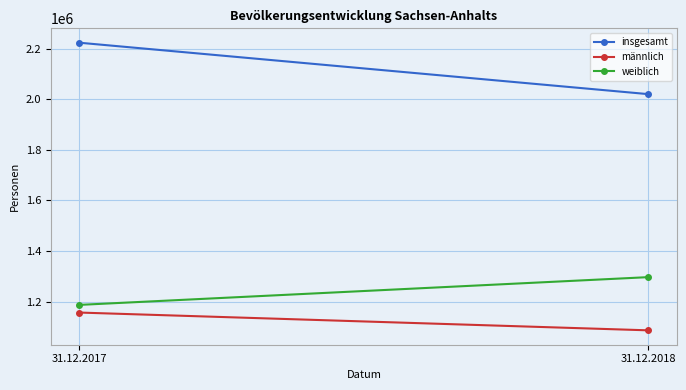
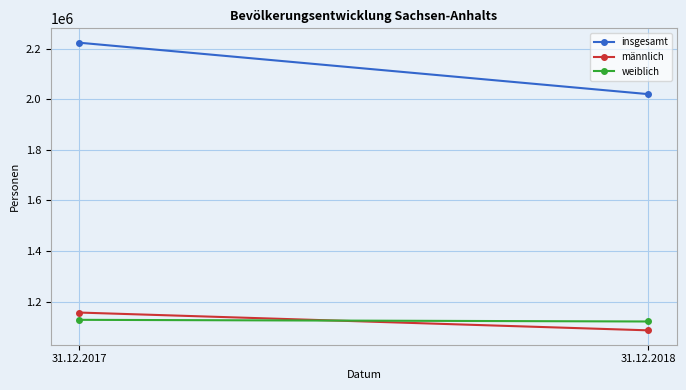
  {
    "insgesamt": {
      "31.12.2017": 2220000,
      "31.12.2018": 2020000
    },
    "männlich": {
      "31.12.2017": 1160000,
      "31.12.2018": 1090000
    },
    "weiblich": {
-     "31.12.2017": 1190000,
-     "31.12.2018": 1300000
+     "31.12.2017": 1130000,
+     "31.12.2018": 1120000
    }
  }
